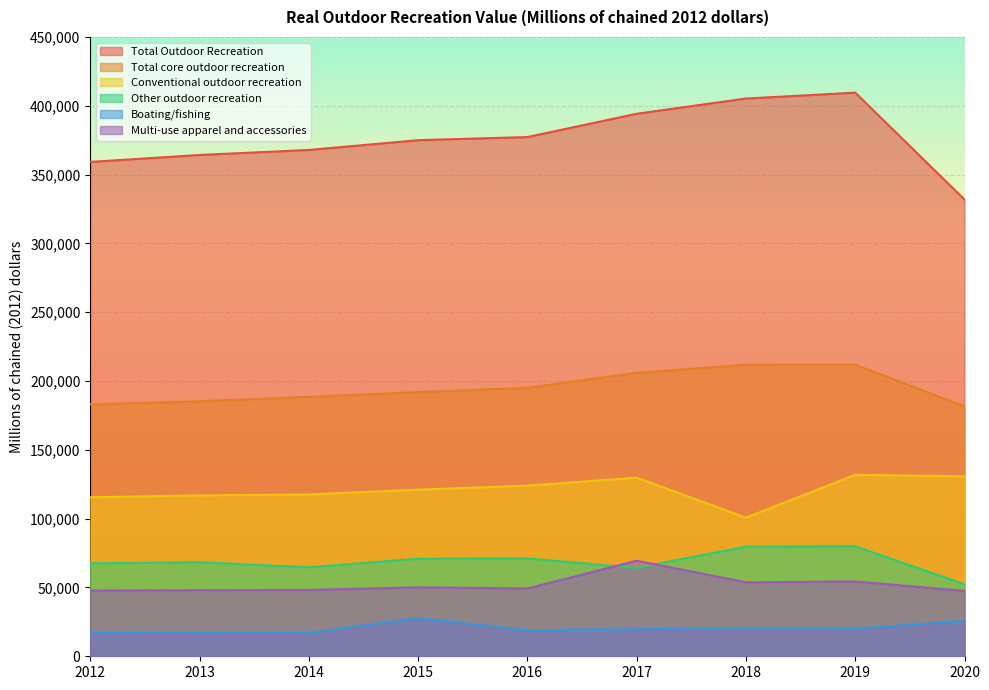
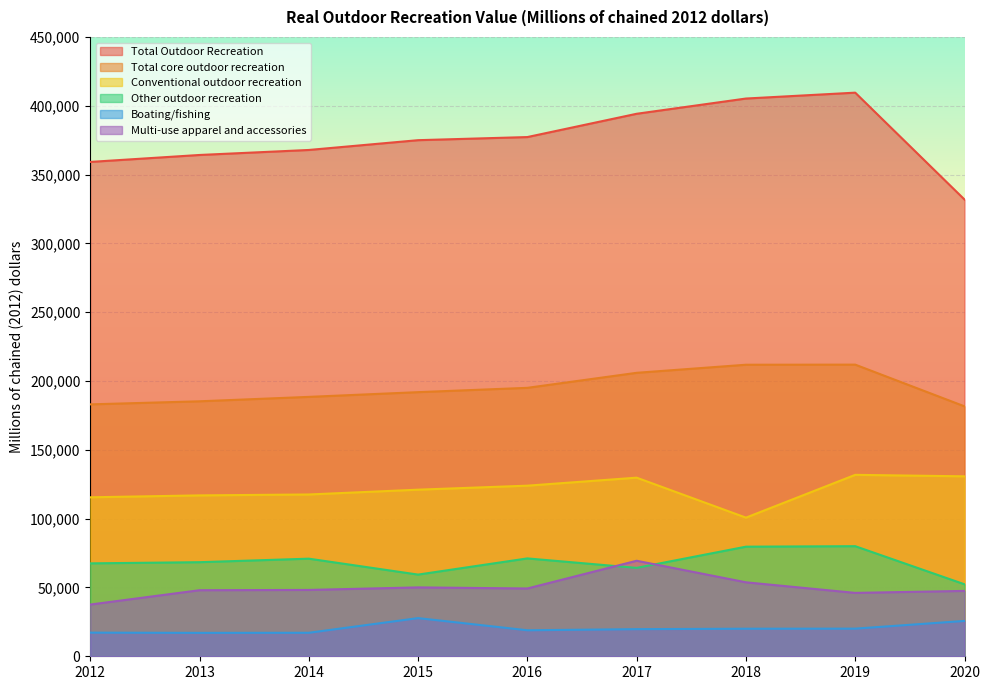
  {
    "Conventional outdoor recreation": {
      "2012": "116,000",
      "2013": "117,000",
      "2014": "118,000",
      "2015": "121,000",
      "2016": "124,000",
      "2017": "130,000",
      "2018": "101,000",
      "2019": "132,000",
      "2020": "131,000"
    },
    "Other outdoor recreation": {
      "2012": "68,000",
      "2013": "68,000",
-     "2014": "65,000",
-     "2015": "71,000",
+     "2014": "71,000",
+     "2015": "59,000",
      "2016": "71,000",
      "2017": "64,000",
      "2018": "80,000",
      "2019": "80,000",
      "2020": "52,000"
    },
    "Boating/fishing": {
      "2012": "17,000",
      "2013": "17,000",
      "2014": "17,000",
      "2015": "28,000",
      "2016": "19,000",
      "2017": "20,000",
      "2018": "20,000",
      "2019": "20,000",
      "2020": "26,000"
    },
    "Multi-use apparel and accessories": {
-     "2012": "48,000",
+     "2012": "38,000",
      "2013": "48,000",
      "2014": "48,000",
      "2015": "50,000",
      "2016": "49,000",
      "2017": "69,000",
      "2018": "54,000",
-     "2019": "54,000",
+     "2019": "46,000",
      "2020": "48,000"
    }
  }
